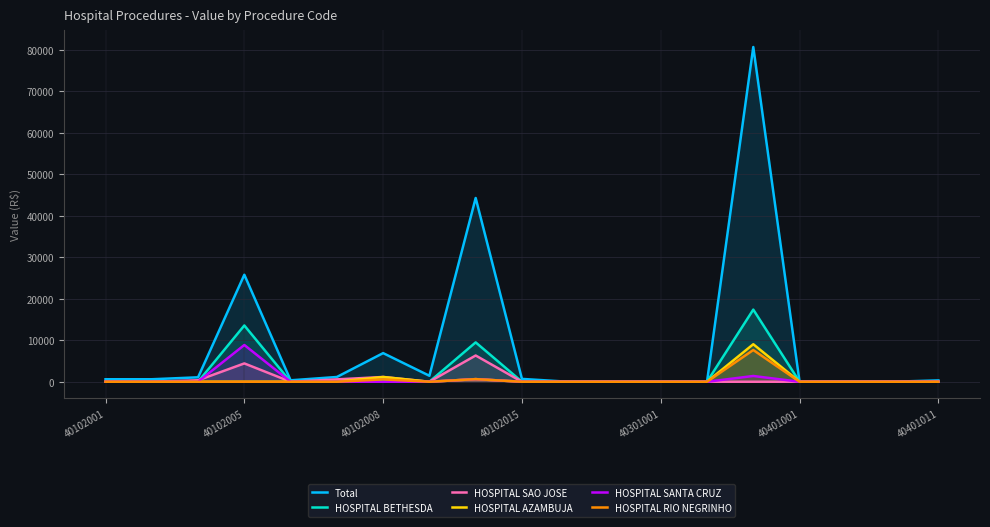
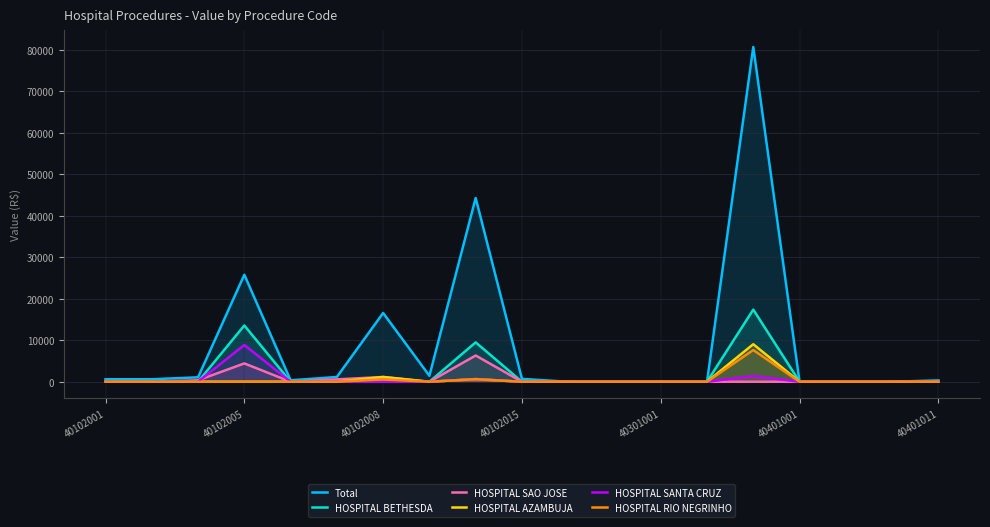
  {
    "Total": {
      "40102005": 26000,
-     "40102008": 7000,
+     "40102008": 17000,
      "40102015": 1000
    },
    "HOSPITAL BETHESDA": {
      "40102005": 14000
    },
    "HOSPITAL SAO JOSE": {
      "40102005": 4000
    },
    "HOSPITAL SANTA CRUZ": {
      "40102005": 9000
    }
  }
